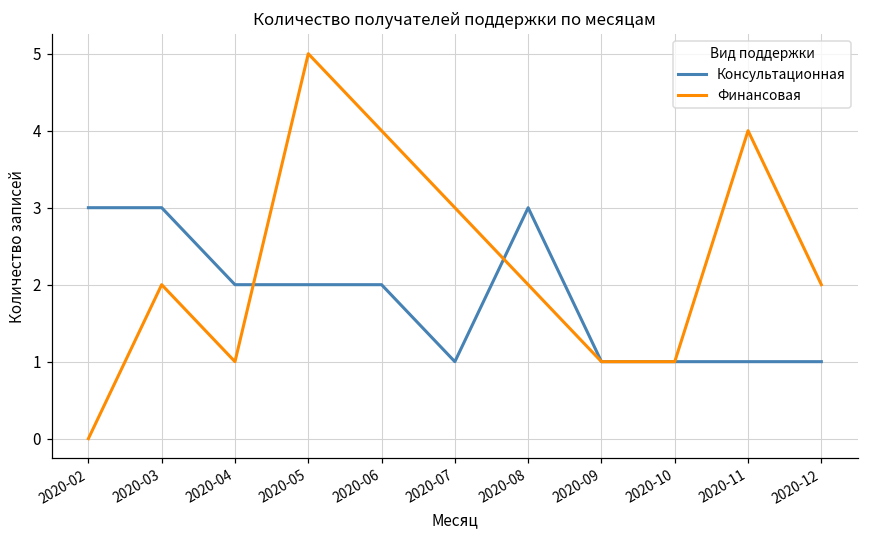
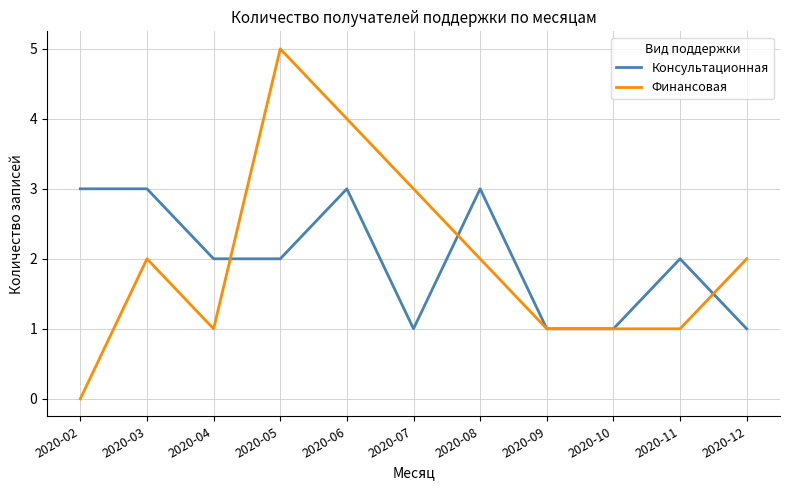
  {
    "Консультационная": {
      "2020-02": 3,
      "2020-03": 3,
      "2020-04": 2,
      "2020-05": 2,
-     "2020-06": 2,
+     "2020-06": 3,
      "2020-07": 1,
      "2020-08": 3,
-     "2020-11": 1,
+     "2020-11": 2,
      "2020-12": 1
    },
    "Финансовая": {
      "2020-02": 0,
      "2020-03": 2,
      "2020-04": 1,
      "2020-05": 5,
      "2020-06": 4,
      "2020-07": 3,
      "2020-08": 2,
-     "2020-11": 4,
+     "2020-11": 1,
      "2020-12": 2
    }
  }
